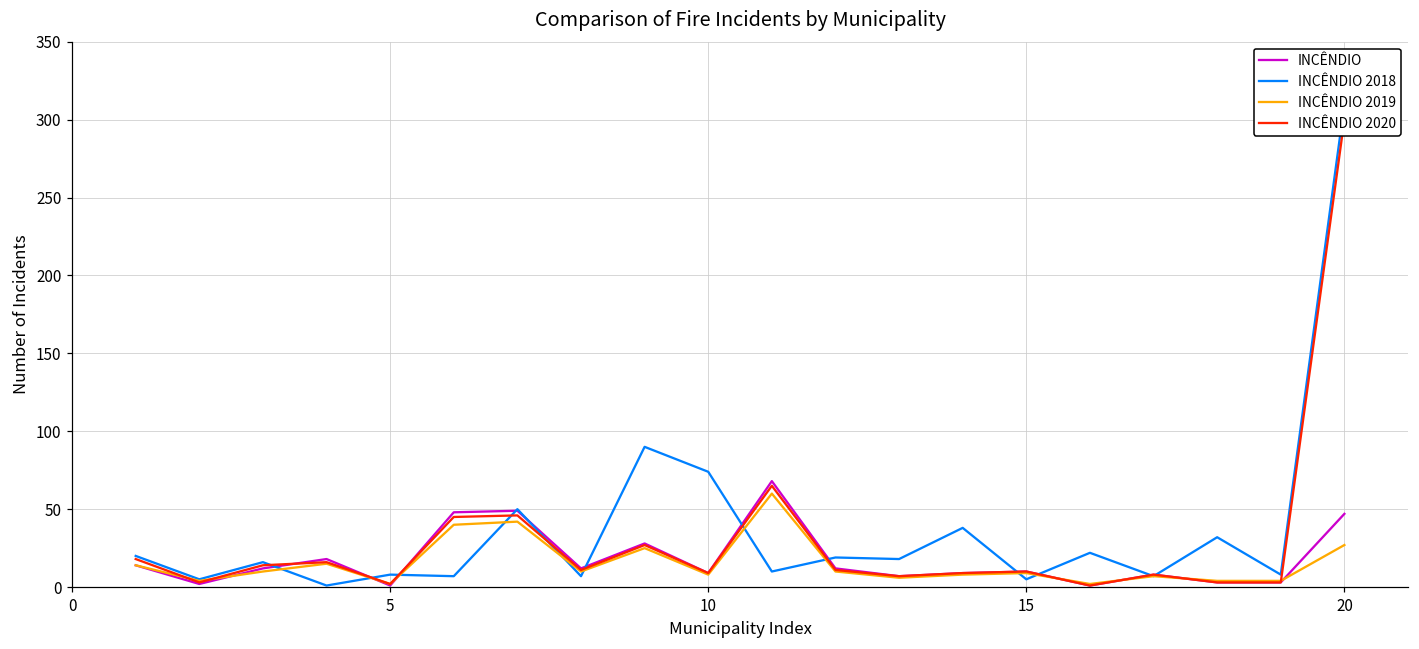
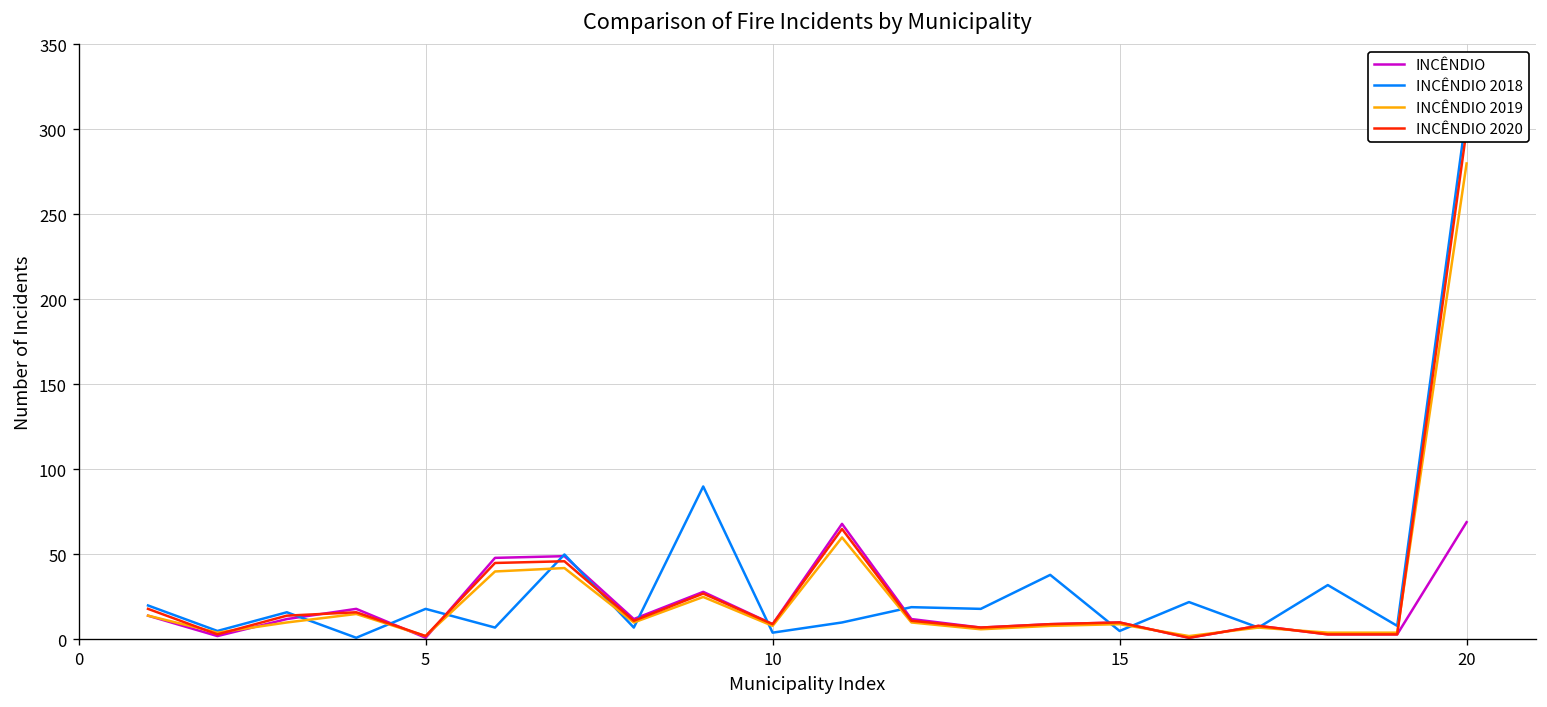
  {
    "INCÊNDIO": {
-     "20": 47
+     "20": 69
    },
    "INCÊNDIO 2018": {
-     "5": 8,
-     "10": 74,
+     "5": 18,
+     "10": 4,
      "15": 5
    },
    "INCÊNDIO 2019": {
-     "20": 27
+     "20": 280
    }
  }
